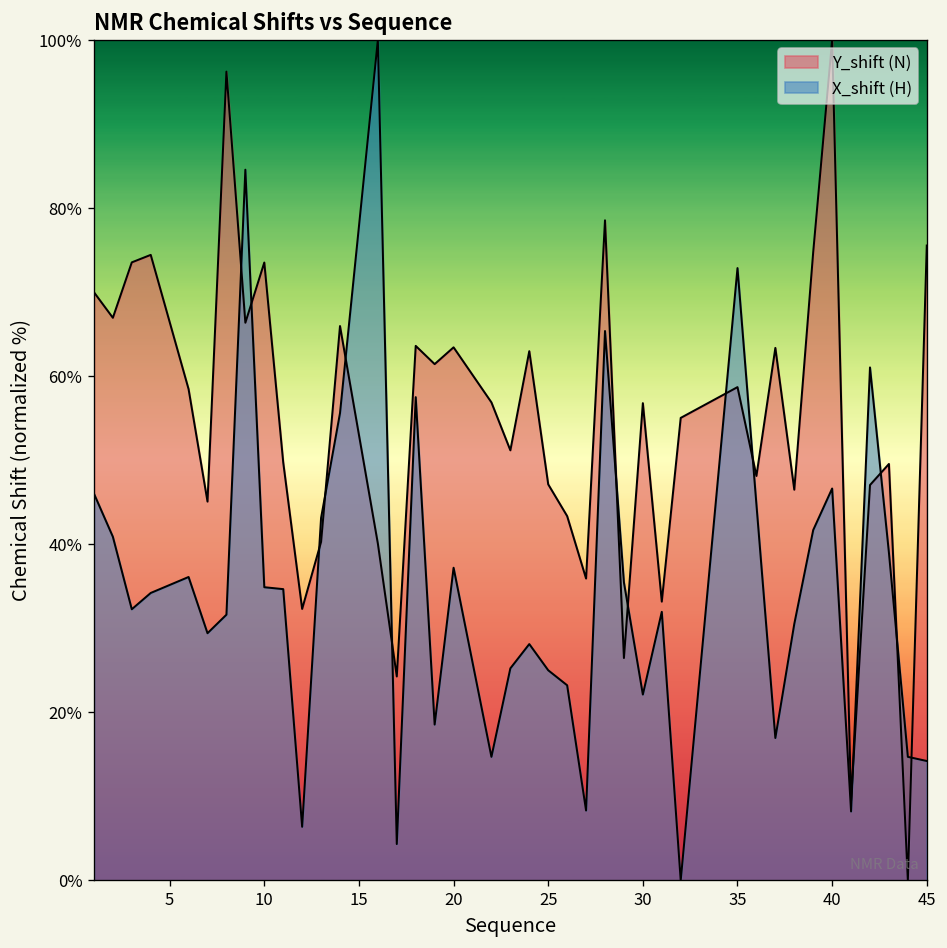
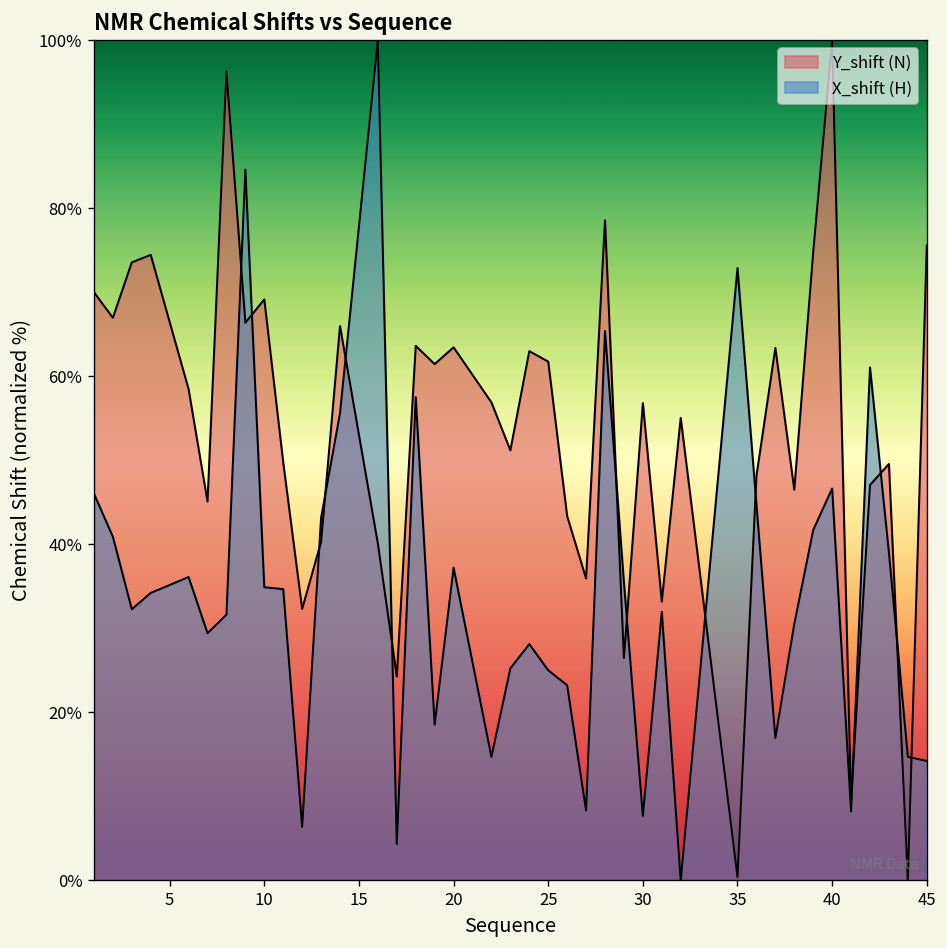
  {
    "Y_shift (N)": {
-     "10": "74%",
+     "10": "69%",
      "20": "63%",
-     "25": "47%",
+     "25": "62%",
      "30": "57%",
-     "35": "59%",
+     "35": "0%",
      "40": "100%",
      "45": "76%"
    },
    "X_shift (H)": {
      "10": "35%",
      "20": "37%",
      "25": "25%",
-     "30": "22%",
+     "30": "8%",
      "35": "73%",
      "40": "47%",
      "45": "14%"
    }
  }
